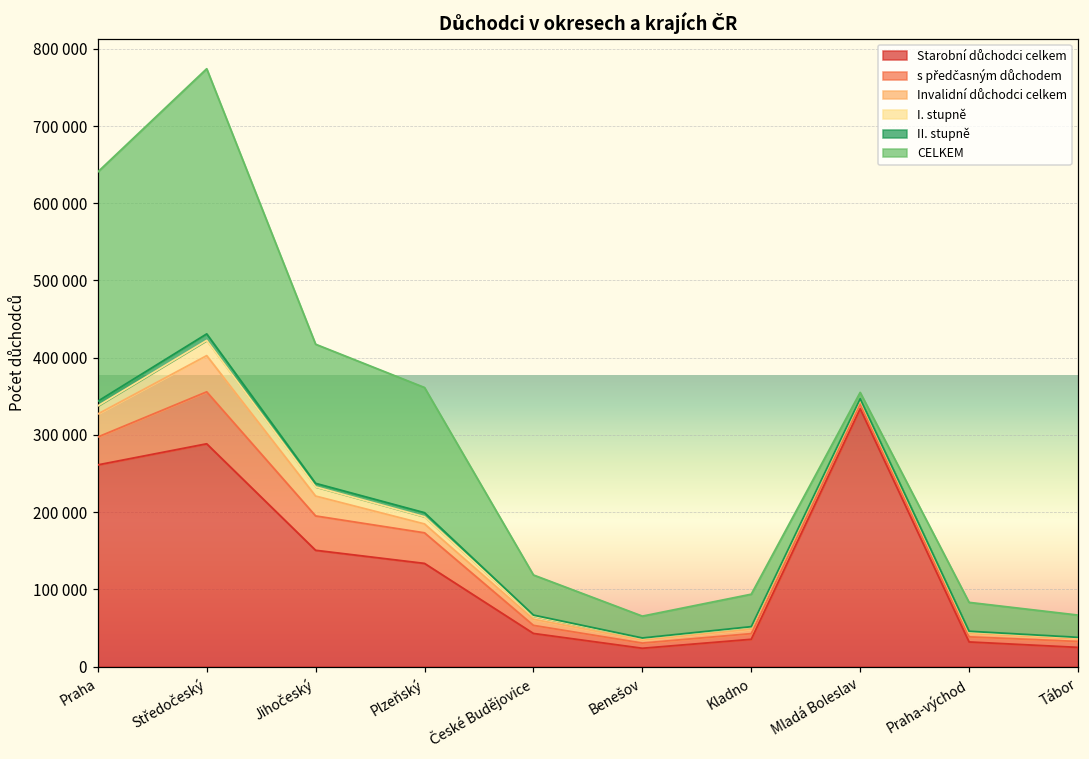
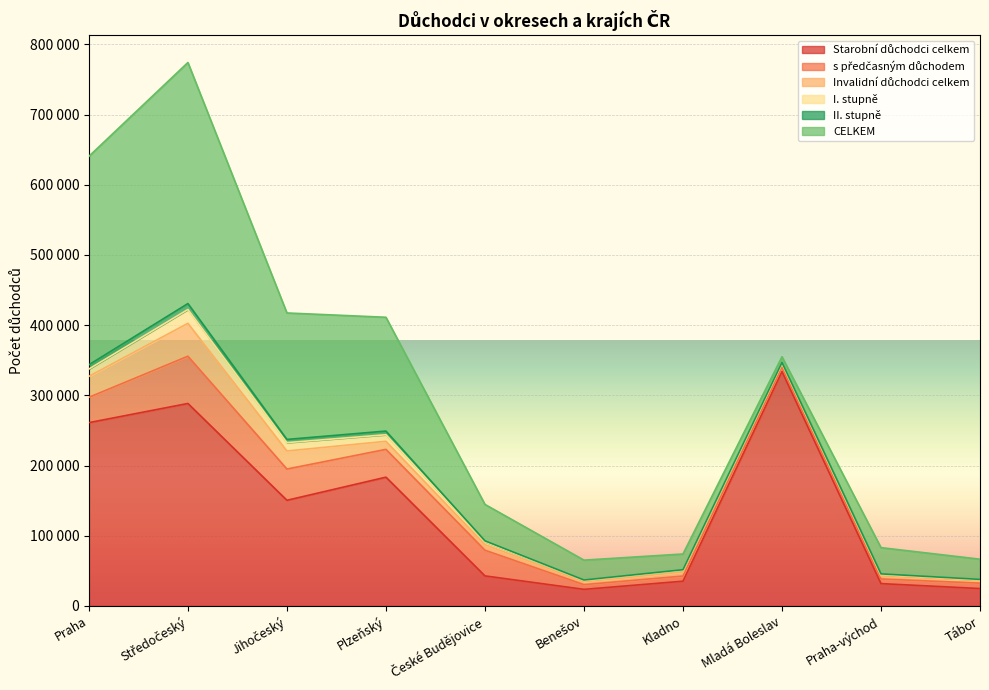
  {
    "Starobní důchodci celkem": {
      "Praha": 260000,
      "Středočeský": 290000,
      "Jihočeský": 150000,
-     "Plzeňský": 130000,
+     "Plzeňský": 180000,
      "České Budějovice": 40000,
      "Benešov": 20000,
      "Kladno": 40000,
      "Mladá Boleslav": 330000,
      "Praha-východ": 30000,
      "Tábor": 20000
    },
    "s předčasným důchodem": {
      "Praha": 40000,
      "Středočeský": 70000,
      "Jihočeský": 40000,
      "Plzeňský": 40000,
-     "České Budějovice": 10000,
+     "České Budějovice": 40000,
      "Benešov": 10000,
      "Kladno": 10000,
      "Mladá Boleslav": 10000,
      "Praha-východ": 10000
    },
    "Invalidní důchodci celkem": {
      "Praha": 30000,
      "Středočeský": 50000,
      "Jihočeský": 30000,
      "Plzeňský": 10000,
      "České Budějovice": 10000
    },
    "I. stupně": {
      "Praha": 10000,
      "Středočeský": 20000,
      "Jihočeský": 10000,
      "Plzeňský": 10000
    },
    "II. stupně": {
      "Praha": 10000,
      "Středočeský": 10000,
      "Jihočeský": 0,
      "Plzeňský": 10000
    },
    "CELKEM": {
      "Praha": 300000,
      "Středočeský": 340000,
      "Jihočeský": 180000,
      "Plzeňský": 160000,
      "České Budějovice": 50000,
      "Benešov": 30000,
-     "Kladno": 40000,
+     "Kladno": 20000,
      "Mladá Boleslav": 10000,
      "Praha-východ": 40000,
      "Tábor": 30000
    }
  }
